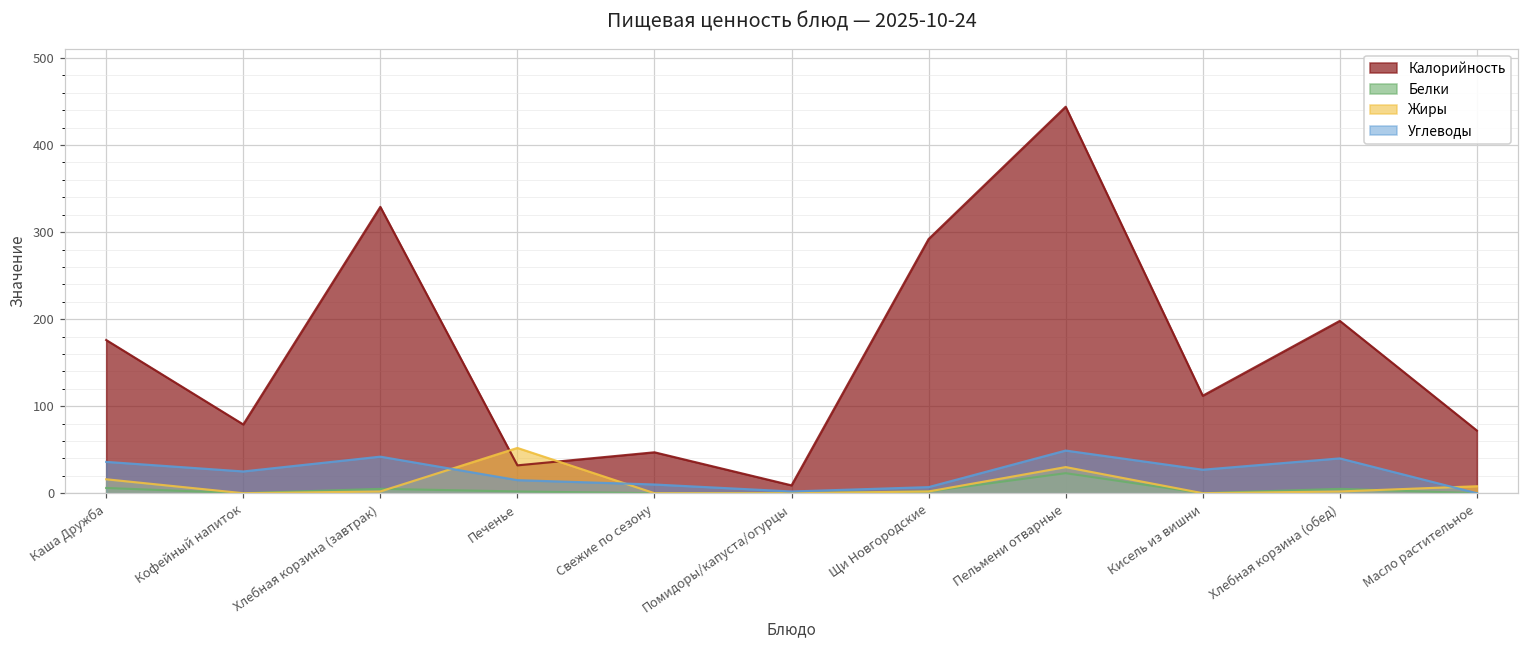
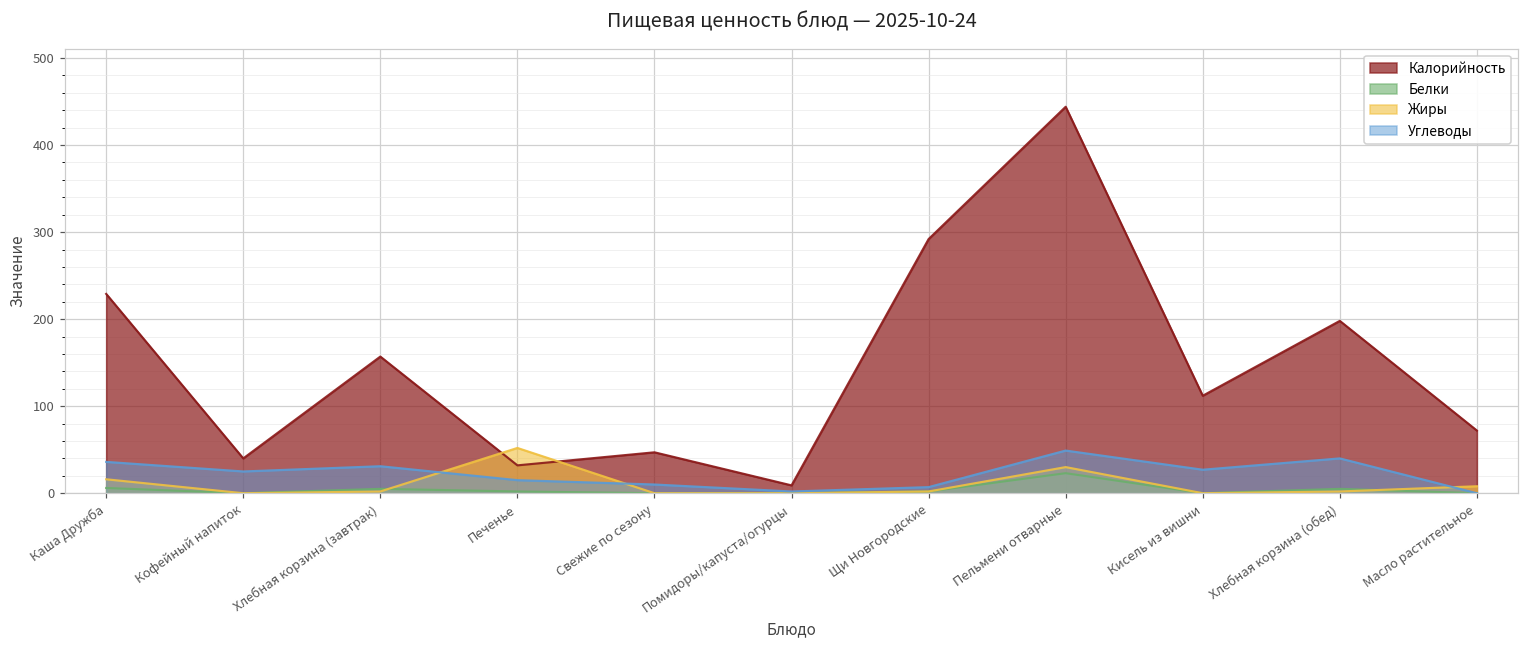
  {
    "Калорийность": {
-     "Каша Дружба": 180,
-     "Кофейный напиток": 80,
-     "Хлебная корзина (завтрак)": 330,
+     "Каша Дружба": 230,
+     "Кофейный напиток": 40,
+     "Хлебная корзина (завтрак)": 160,
      "Печенье": 30,
      "Свежие по сезону": 50,
      "Помидоры/капуста/огурцы": 10,
      "Щи Новгородские": 290,
      "Пельмени отварные": 440,
      "Кисель из вишни": 110,
      "Хлебная корзина (обед)": 200,
      "Масло растительное": 70
    },
    "Белки": {
      "Каша Дружба": 10,
      "Печенье": 0,
      "Пельмени отварные": 20
    },
    "Жиры": {
      "Каша Дружба": 20,
      "Печенье": 50,
      "Пельмени отварные": 30,
      "Масло растительное": 10
    },
    "Углеводы": {
      "Каша Дружба": 40,
      "Кофейный напиток": 30,
-     "Хлебная корзина (завтрак)": 40,
+     "Хлебная корзина (завтрак)": 30,
      "Печенье": 20,
      "Свежие по сезону": 10,
      "Щи Новгородские": 10,
      "Пельмени отварные": 50,
      "Кисель из вишни": 30,
      "Хлебная корзина (обед)": 40
    }
  }
